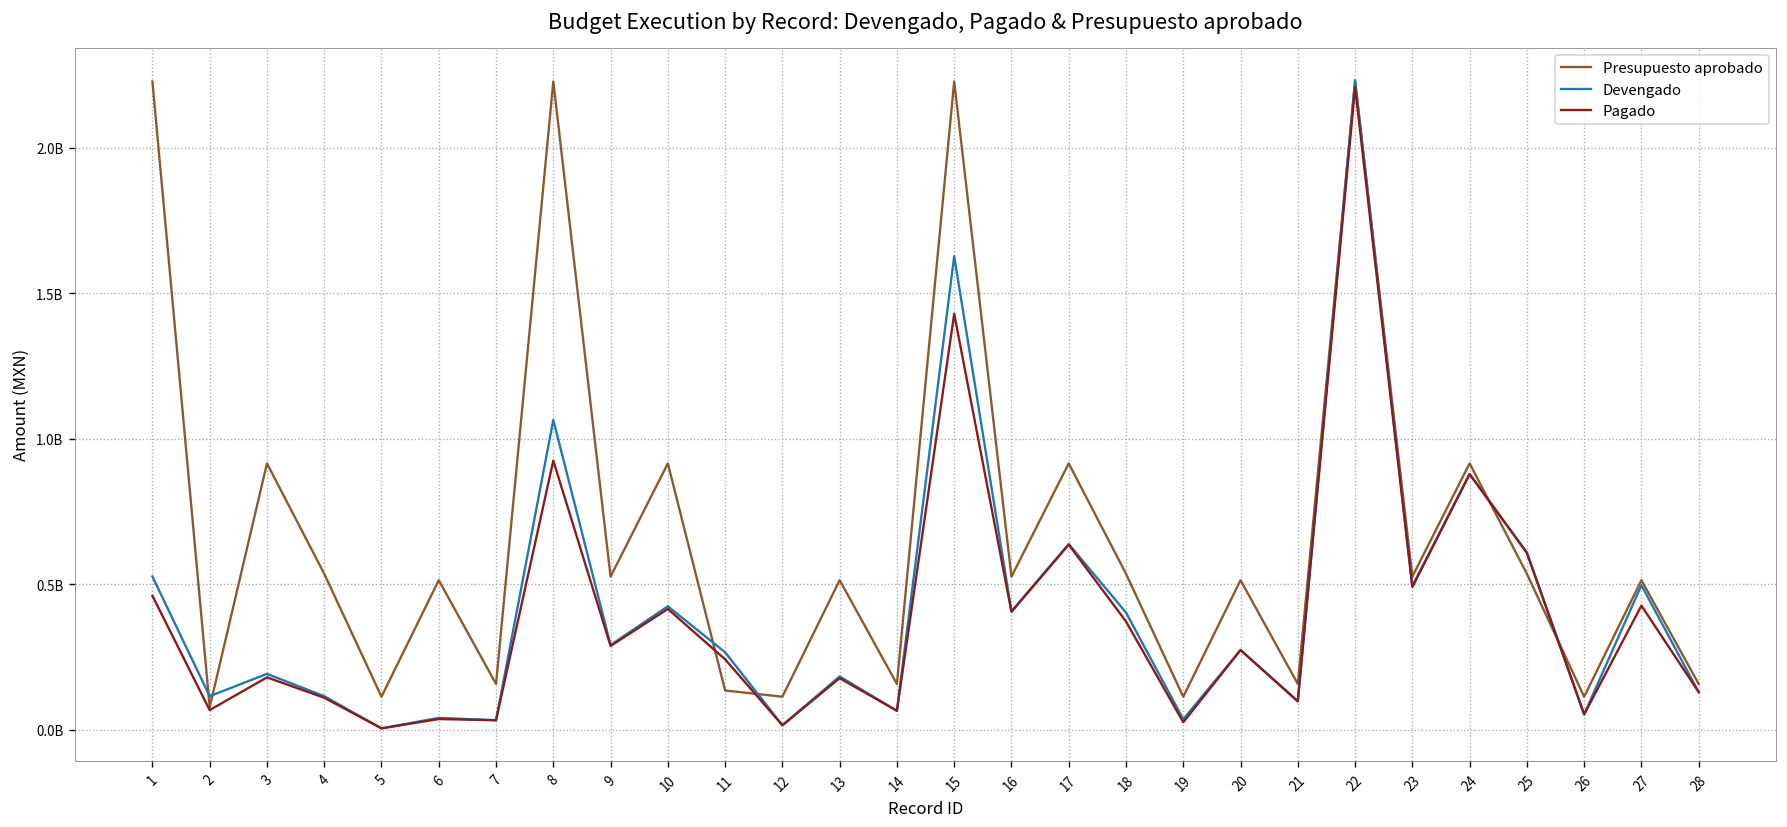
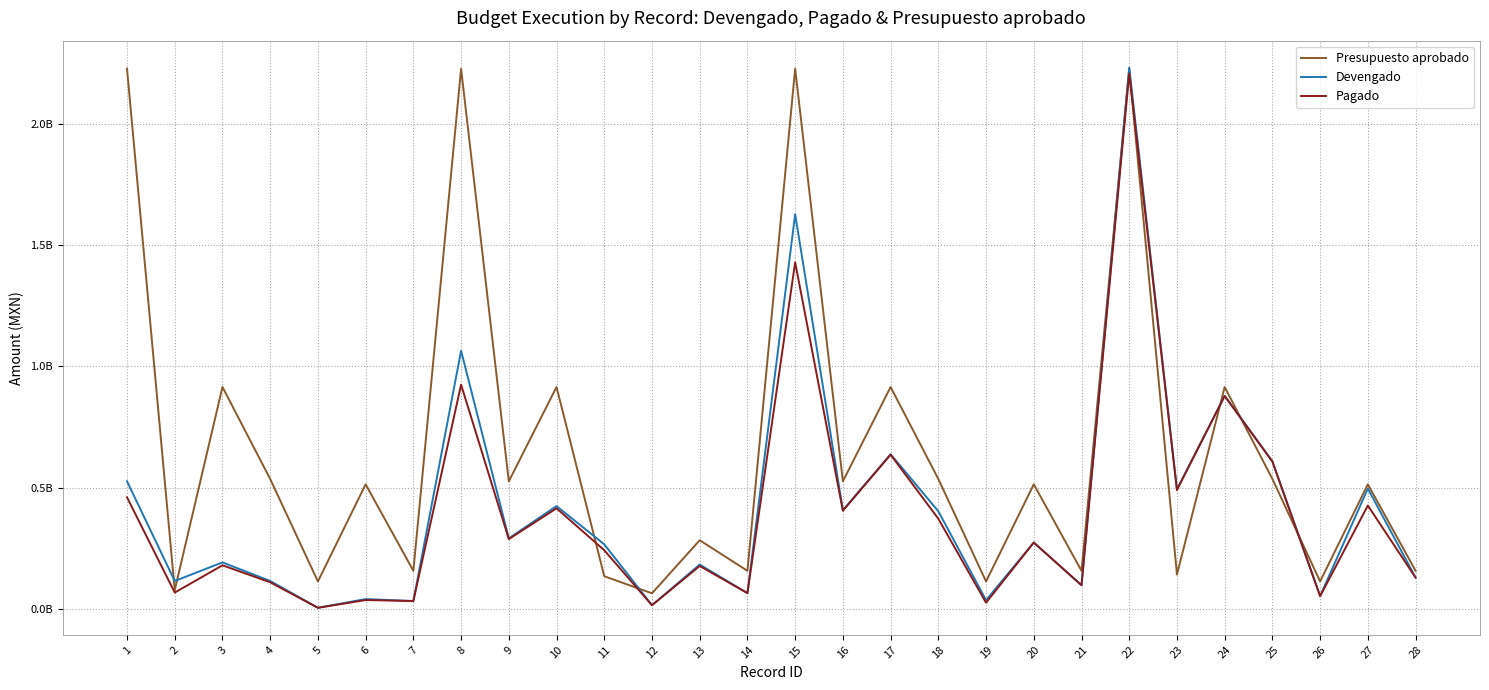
  {
    "Presupuesto aprobado": {
      "1": 2230000000,
      "3": 920000000,
      "4": 540000000,
      "5": 110000000,
      "6": 510000000,
      "7": 160000000,
      "8": 2230000000,
      "9": 530000000,
      "10": 920000000,
      "11": 140000000,
-     "12": 110000000,
-     "13": 510000000,
+     "12": 60000000,
+     "13": 280000000,
      "14": 160000000,
      "15": 2230000000,
      "16": 530000000,
      "17": 920000000,
      "18": 540000000,
      "19": 110000000,
      "20": 510000000,
      "21": 160000000,
-     "23": 530000000,
+     "23": 140000000,
      "24": 920000000,
      "25": 540000000,
      "26": 110000000,
      "27": 510000000,
      "28": 160000000
    },
    "Devengado": {
      "1": 530000000,
      "2": 120000000,
      "3": 190000000,
      "8": 1060000000,
      "11": 270000000,
      "15": 1630000000,
      "18": 400000000,
      "27": 500000000
    },
    "Pagado": {
      "1": 460000000,
      "3": 180000000,
      "8": 920000000,
      "11": 240000000,
      "15": 1430000000,
      "18": 370000000,
      "22": 2210000000,
      "27": 430000000
    }
  }
